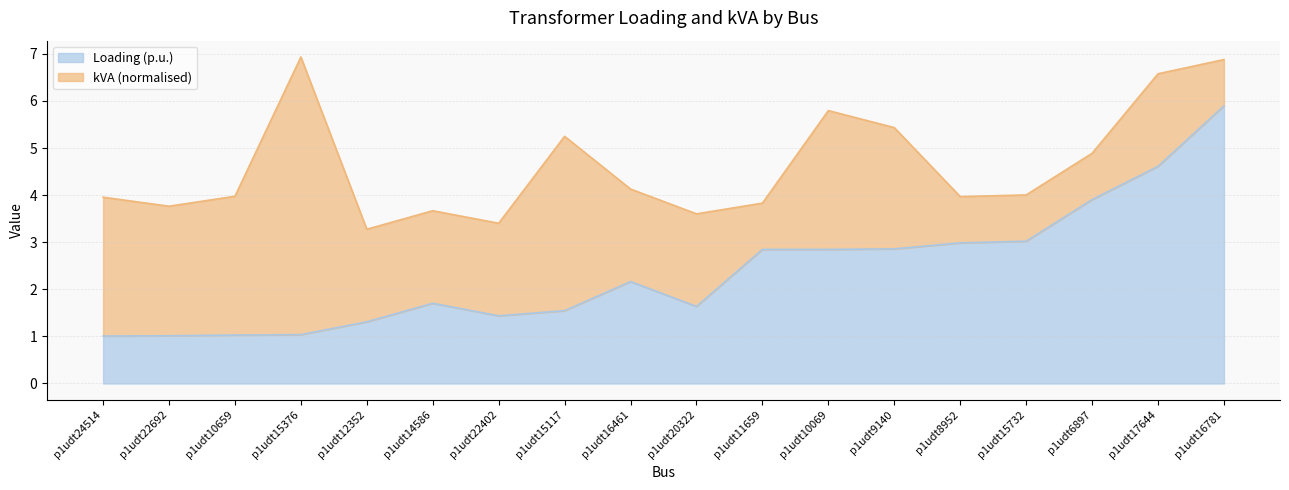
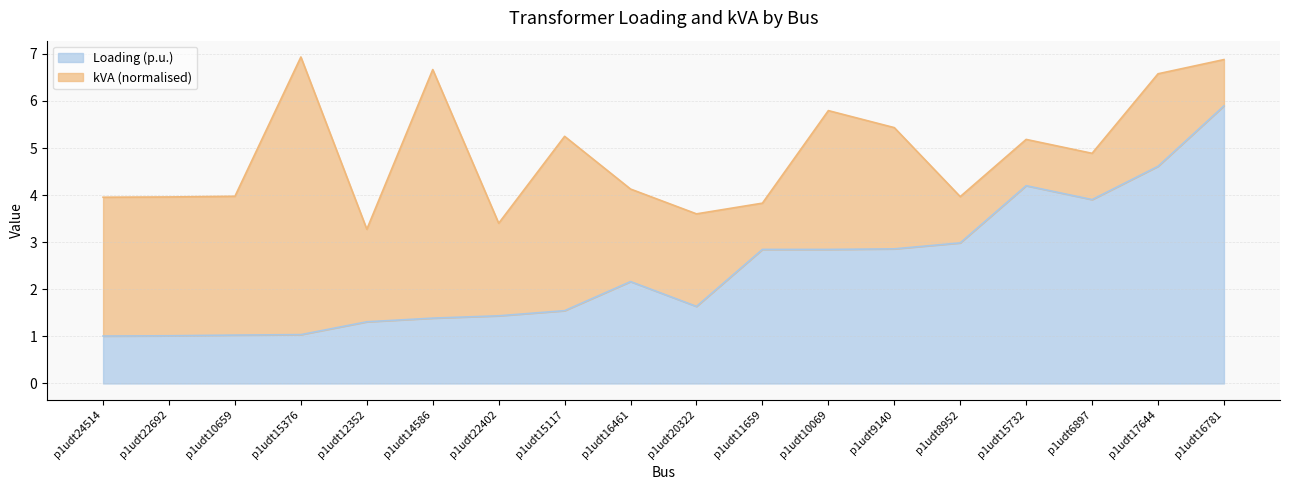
  {
    "Loading (p.u.)": {
      "p1udt24514": 1.0,
      "p1udt22692": 1.0,
      "p1udt10659": 1.0,
      "p1udt15376": 1.0,
      "p1udt12352": 1.3,
-     "p1udt14586": 1.7,
+     "p1udt14586": 1.4,
      "p1udt22402": 1.4,
      "p1udt15117": 1.5,
      "p1udt16461": 2.2,
      "p1udt20322": 1.6,
      "p1udt11659": 2.8,
      "p1udt10069": 2.8,
      "p1udt9140": 2.9,
      "p1udt8952": 3.0,
-     "p1udt15732": 3.0,
+     "p1udt15732": 4.2,
      "p1udt6897": 3.9,
      "p1udt17644": 4.6,
      "p1udt16781": 5.9
    },
    "kVA (normalised)": {
      "p1udt24514": 2.9,
-     "p1udt22692": 2.8,
+     "p1udt22692": 2.9,
      "p1udt10659": 2.9,
      "p1udt15376": 5.9,
      "p1udt12352": 2.0,
-     "p1udt14586": 2.0,
+     "p1udt14586": 5.3,
      "p1udt22402": 2.0,
      "p1udt15117": 3.7,
      "p1udt16461": 2.0,
      "p1udt20322": 2.0,
      "p1udt11659": 1.0,
      "p1udt10069": 2.9,
      "p1udt9140": 2.6,
      "p1udt8952": 1.0,
      "p1udt15732": 1.0,
      "p1udt6897": 1.0,
      "p1udt17644": 2.0,
      "p1udt16781": 1.0
    }
  }
